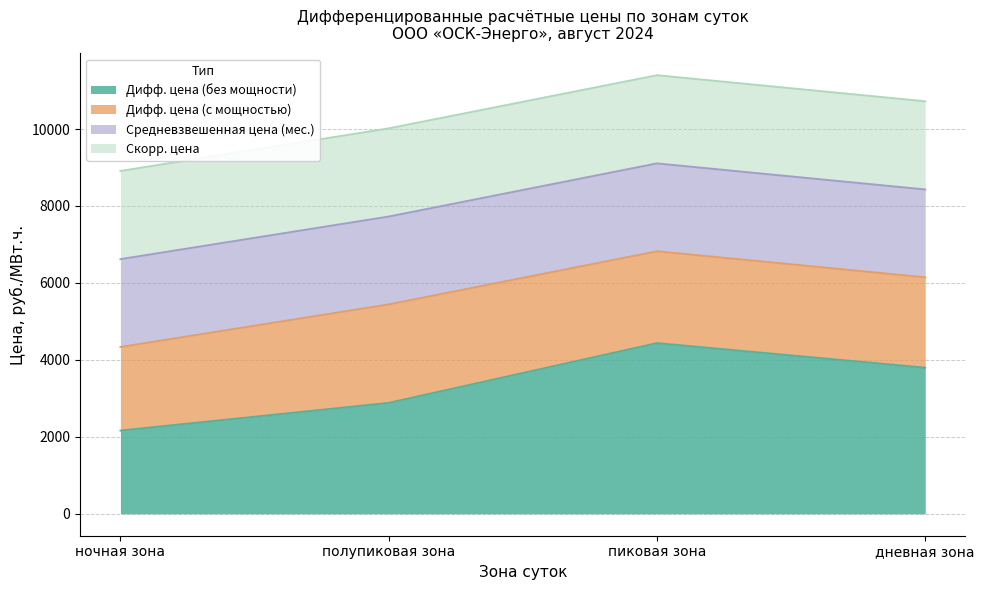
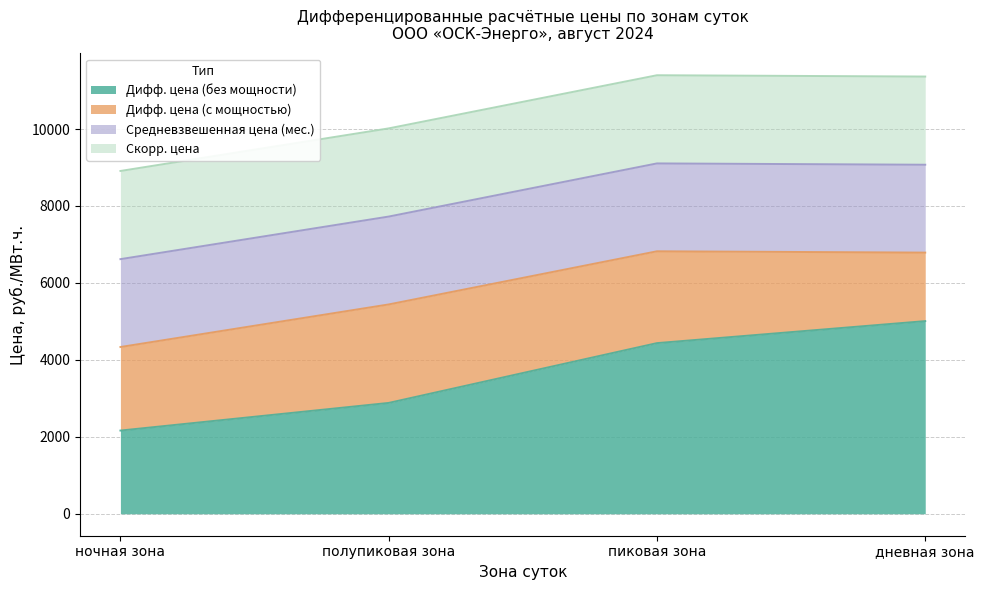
  {
    "Дифф. цена (без мощности)": {
      "ночная зона": 2200,
      "полупиковая зона": 2900,
      "пиковая зона": 4400,
-     "дневная зона": 3800
+     "дневная зона": 5000
    },
    "Дифф. цена (с мощностью)": {
      "ночная зона": 2200,
      "полупиковая зона": 2600,
      "пиковая зона": 2400,
-     "дневная зона": 2300
+     "дневная зона": 1800
    },
    "Средневзвешенная цена (мес.)": {
      "ночная зона": 2300,
      "полупиковая зона": 2300,
      "пиковая зона": 2300,
      "дневная зона": 2300
    },
    "Скорр. цена": {
      "ночная зона": 2300,
      "полупиковая зона": 2300,
      "пиковая зона": 2300,
      "дневная зона": 2300
    }
  }
